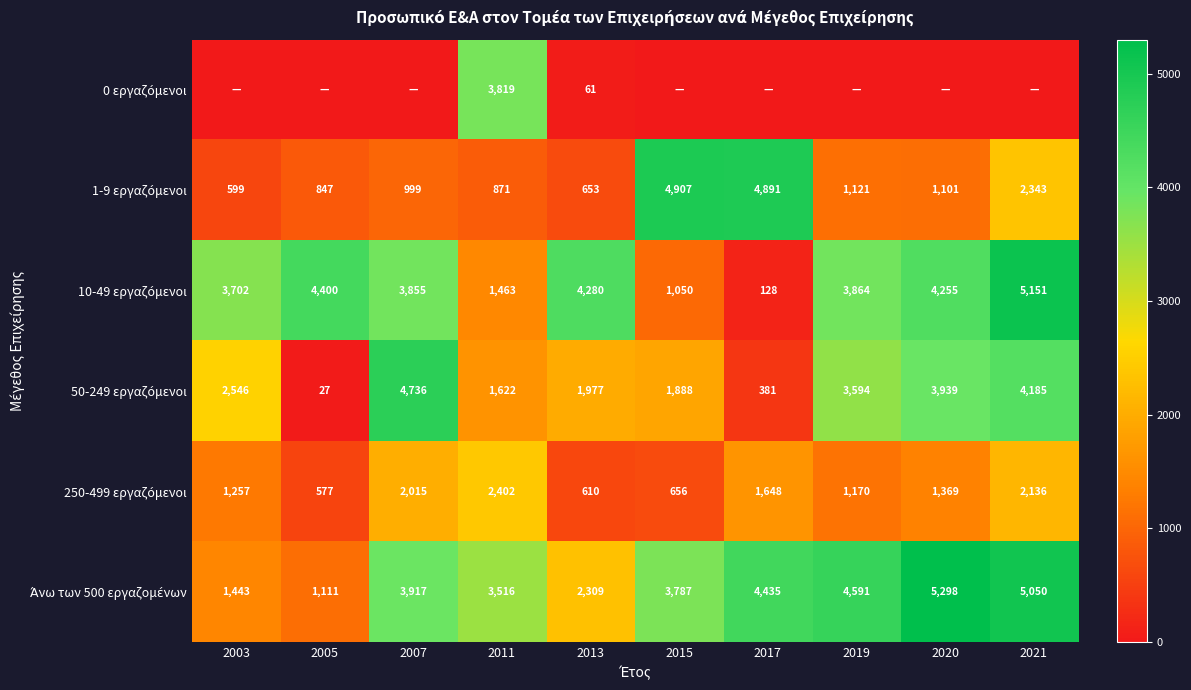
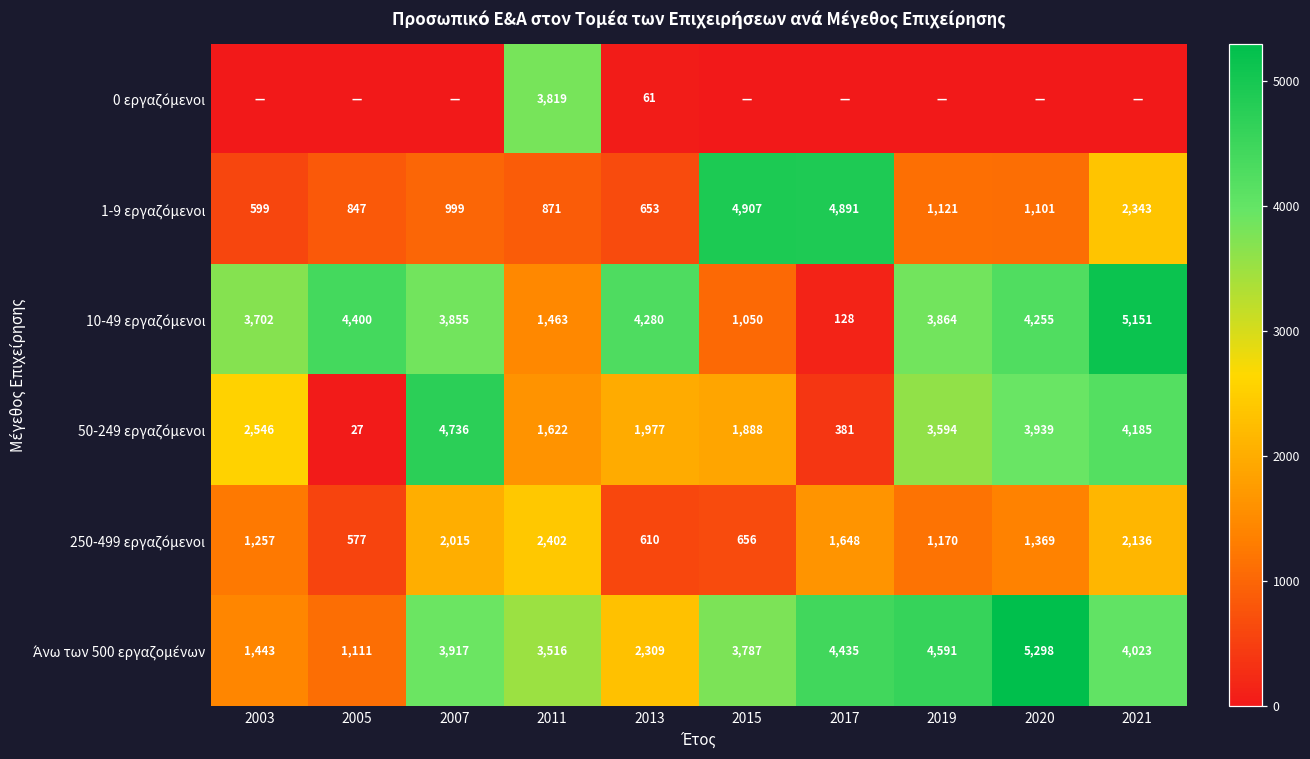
  {
    "0 εργαζόμενοι": {
      "2011": "3,819",
      "2013": "61"
    },
    "1-9 εργαζόμενοι": {
      "2003": "599",
      "2005": "847",
      "2007": "999",
      "2011": "871",
      "2013": "653",
      "2015": "4,907",
      "2017": "4,891",
      "2019": "1,121",
      "2020": "1,101",
      "2021": "2,343"
    },
    "10-49 εργαζόμενοι": {
      "2003": "3,702",
      "2005": "4,400",
      "2007": "3,855",
      "2011": "1,463",
      "2013": "4,280",
      "2015": "1,050",
      "2017": "128",
      "2019": "3,864",
      "2020": "4,255",
      "2021": "5,151"
    },
    "50-249 εργαζόμενοι": {
      "2003": "2,546",
      "2005": "27",
      "2007": "4,736",
      "2011": "1,622",
      "2013": "1,977",
      "2015": "1,888",
      "2017": "381",
      "2019": "3,594",
      "2020": "3,939",
      "2021": "4,185"
    },
    "250-499 εργαζόμενοι": {
      "2003": "1,257",
      "2005": "577",
      "2007": "2,015",
      "2011": "2,402",
      "2013": "610",
      "2015": "656",
      "2017": "1,648",
      "2019": "1,170",
      "2020": "1,369",
      "2021": "2,136"
    },
    "Άνω των 500 εργαζομένων": {
      "2003": "1,443",
      "2005": "1,111",
      "2007": "3,917",
      "2011": "3,516",
      "2013": "2,309",
      "2015": "3,787",
      "2017": "4,435",
      "2019": "4,591",
      "2020": "5,298",
-     "2021": "5,050"
+     "2021": "4,023"
    }
  }
